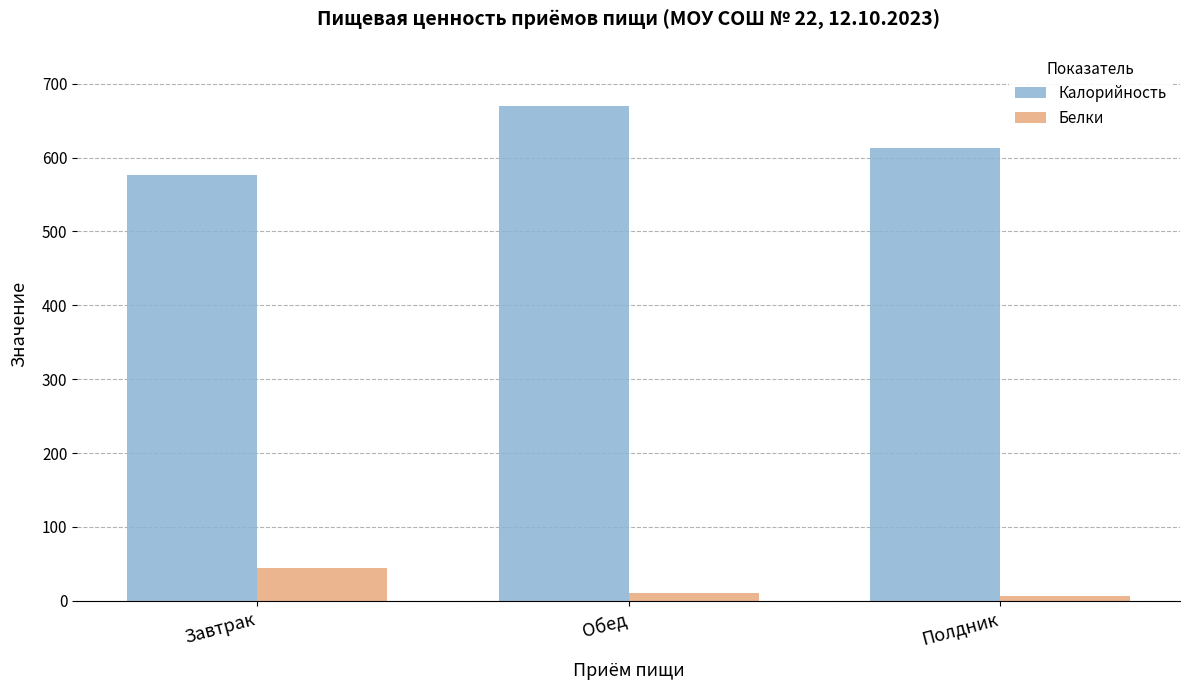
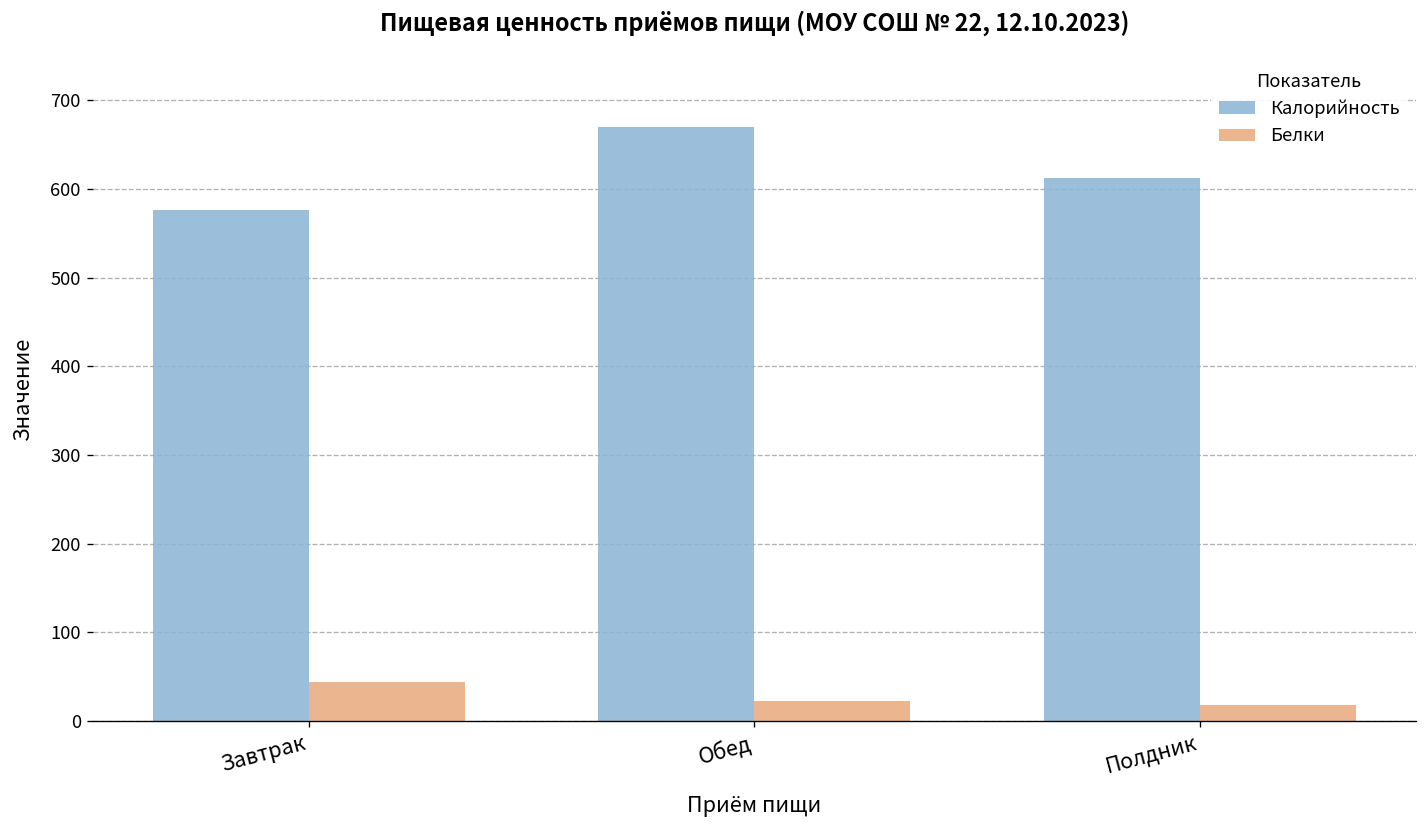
  {
    "Калорийность": {
      "Завтрак": 580,
      "Обед": 670,
      "Полдник": 610
    },
    "Белки": {
      "Завтрак": 40,
-     "Обед": 10,
-     "Полдник": 10
+     "Обед": 20,
+     "Полдник": 20
    }
  }
